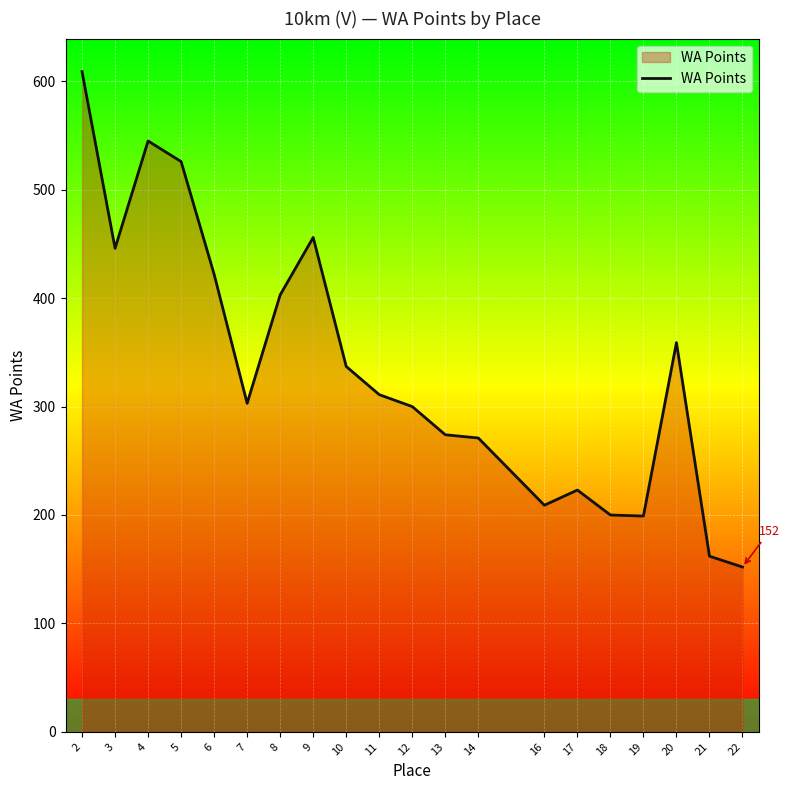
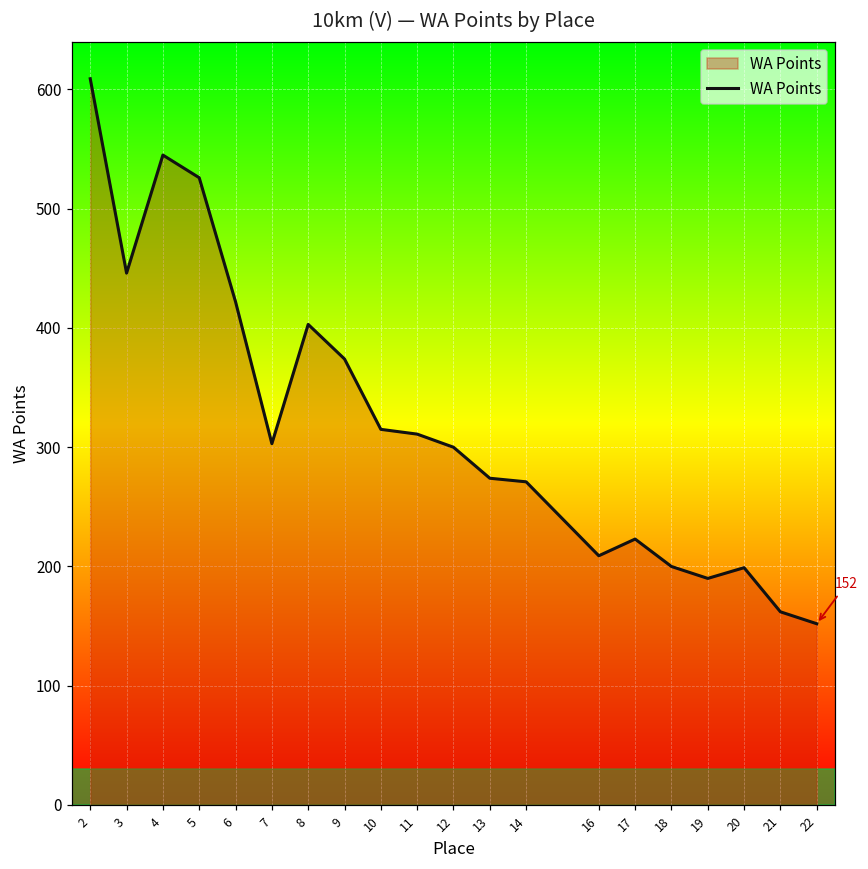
  {
    "2": 609,
    "3": 446,
    "4": 545,
    "5": 526,
    "6": 422,
    "7": 303,
    "8": 403,
-   "9": 456,
-   "10": 337,
+   "9": 374,
+   "10": 315,
    "11": 311,
    "12": 300,
    "13": 274,
    "14": 271,
    "16": 209,
    "17": 223,
    "18": 200,
-   "19": 199,
-   "20": 359,
+   "19": 190,
+   "20": 199,
    "21": 162
  }
